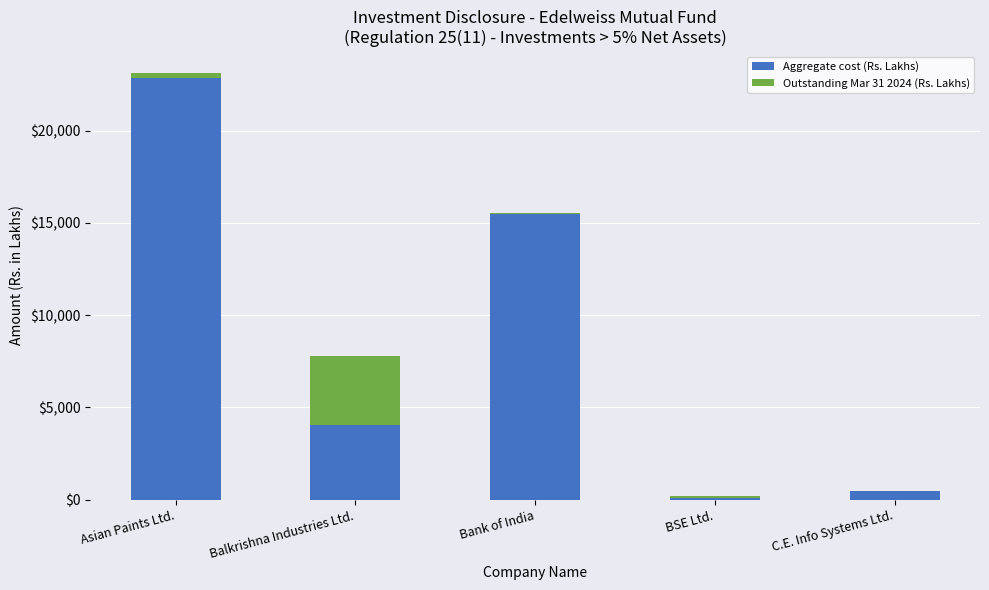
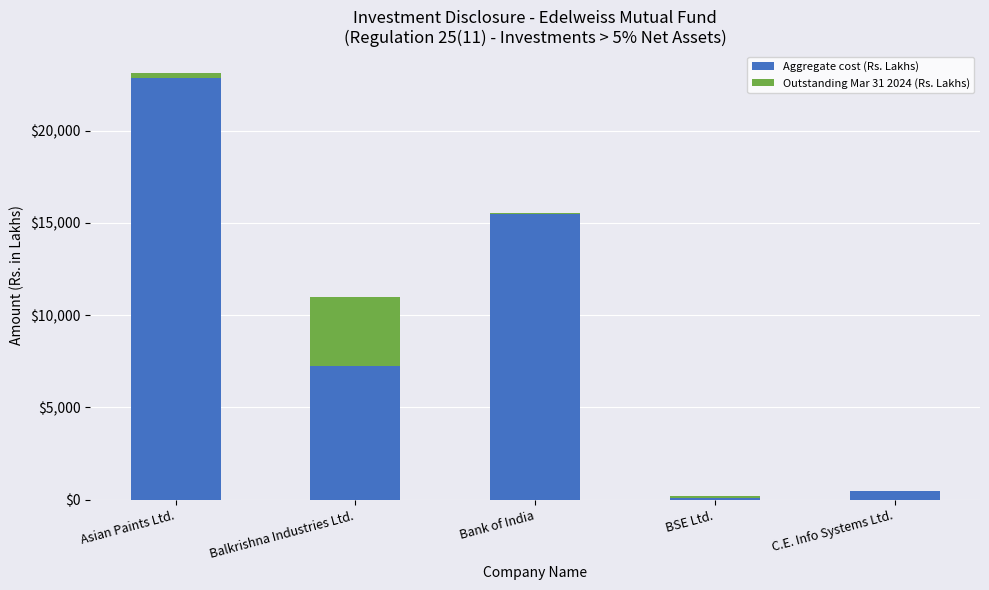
  {
    "Aggregate cost (Rs. Lakhs)": {
      "Asian Paints Ltd.": "$22,800",
-     "Balkrishna Industries Ltd.": "$4,100",
+     "Balkrishna Industries Ltd.": "$7,300",
      "Bank of India": "$15,500",
      "C.E. Info Systems Ltd.": "$500"
    },
    "Outstanding Mar 31 2024 (Rs. Lakhs)": {
      "Asian Paints Ltd.": "$300",
      "Balkrishna Industries Ltd.": "$3,700",
      "C.E. Info Systems Ltd.": "$0"
    }
  }
